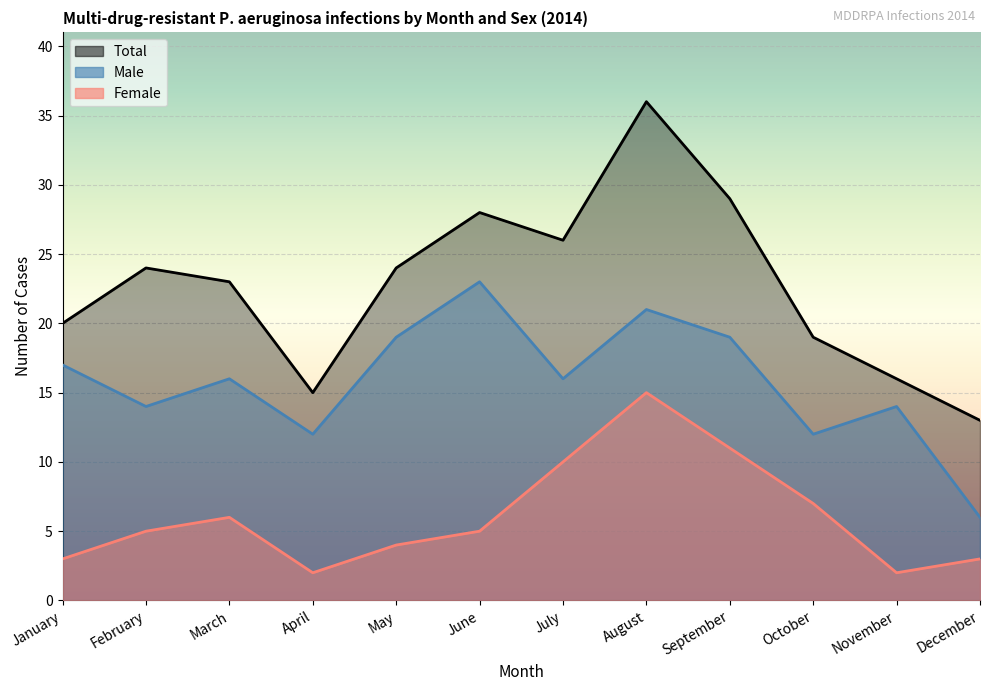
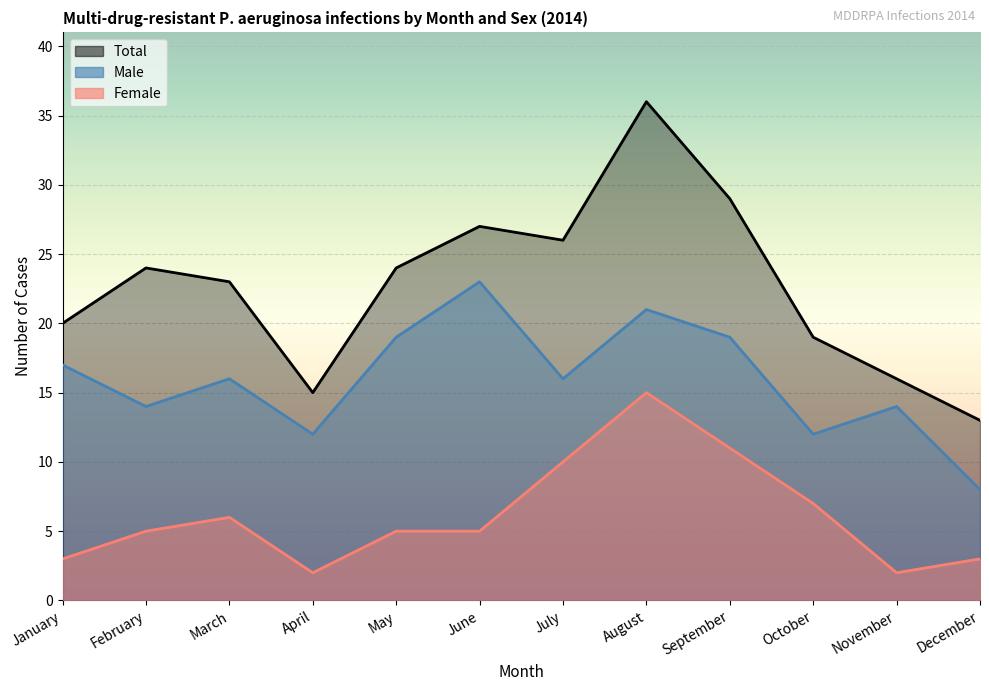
  {
    "Total": {
      "January": 20,
      "February": 24,
      "March": 23,
      "April": 15,
      "May": 24,
-     "June": 28,
+     "June": 27,
      "July": 26,
      "August": 36,
      "September": 29,
      "October": 19,
      "November": 16,
      "December": 13
    },
    "Male": {
      "January": 17,
      "February": 14,
      "March": 16,
      "April": 12,
      "May": 19,
      "June": 23,
      "July": 16,
      "August": 21,
      "September": 19,
      "October": 12,
      "November": 14,
-     "December": 6
+     "December": 8
    },
    "Female": {
      "January": 3,
      "February": 5,
      "March": 6,
      "April": 2,
-     "May": 4,
+     "May": 5,
      "June": 5,
      "July": 10,
      "August": 15,
      "September": 11,
      "October": 7,
      "November": 2,
      "December": 3
    }
  }
